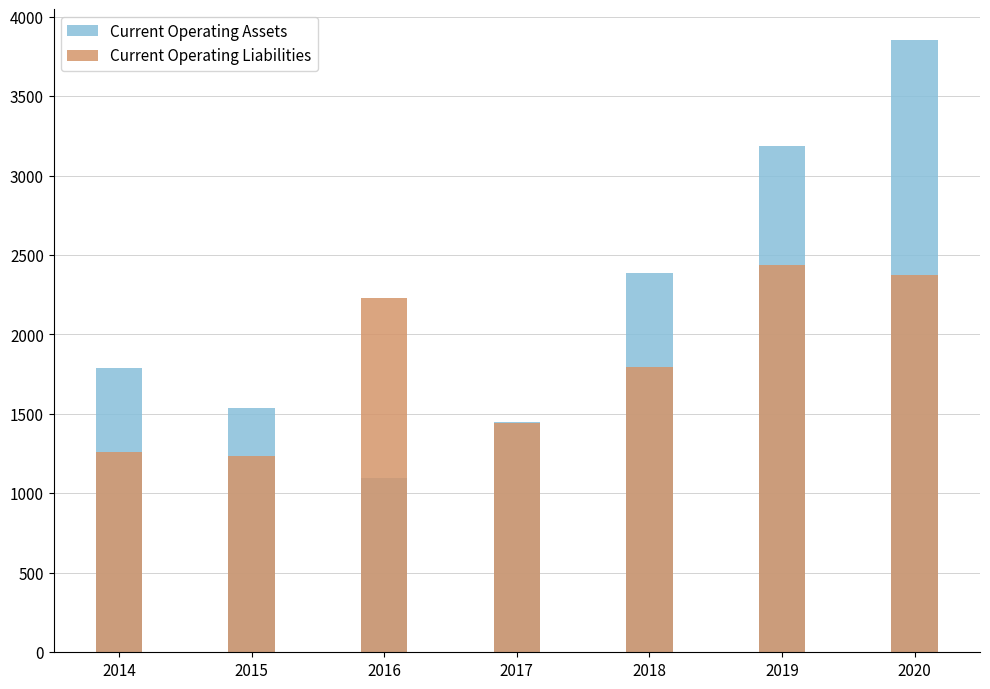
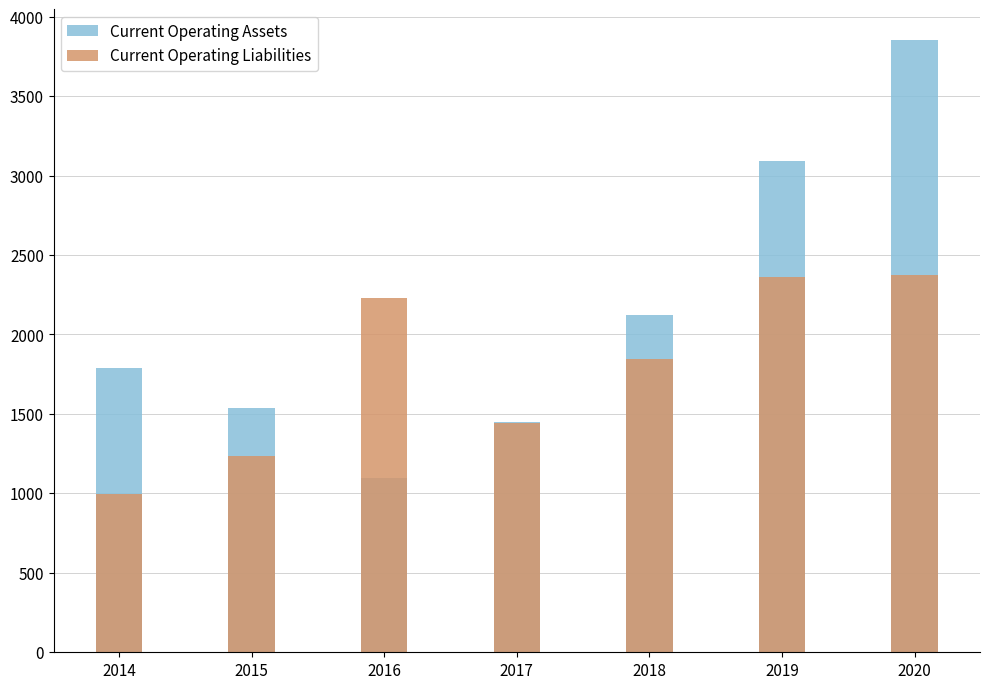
  {
    "Current Operating Assets": {
      "2014": 1790,
      "2015": 1540,
      "2017": 1450,
-     "2018": 2380,
-     "2019": 3190,
+     "2018": 2120,
+     "2019": 3090,
      "2020": 3850
    },
    "Current Operating Liabilities": {
-     "2014": 1260,
+     "2014": 990,
      "2016": 2230,
      "2017": 1440,
-     "2018": 1800,
-     "2019": 2440
+     "2018": 1850,
+     "2019": 2360
    }
  }
